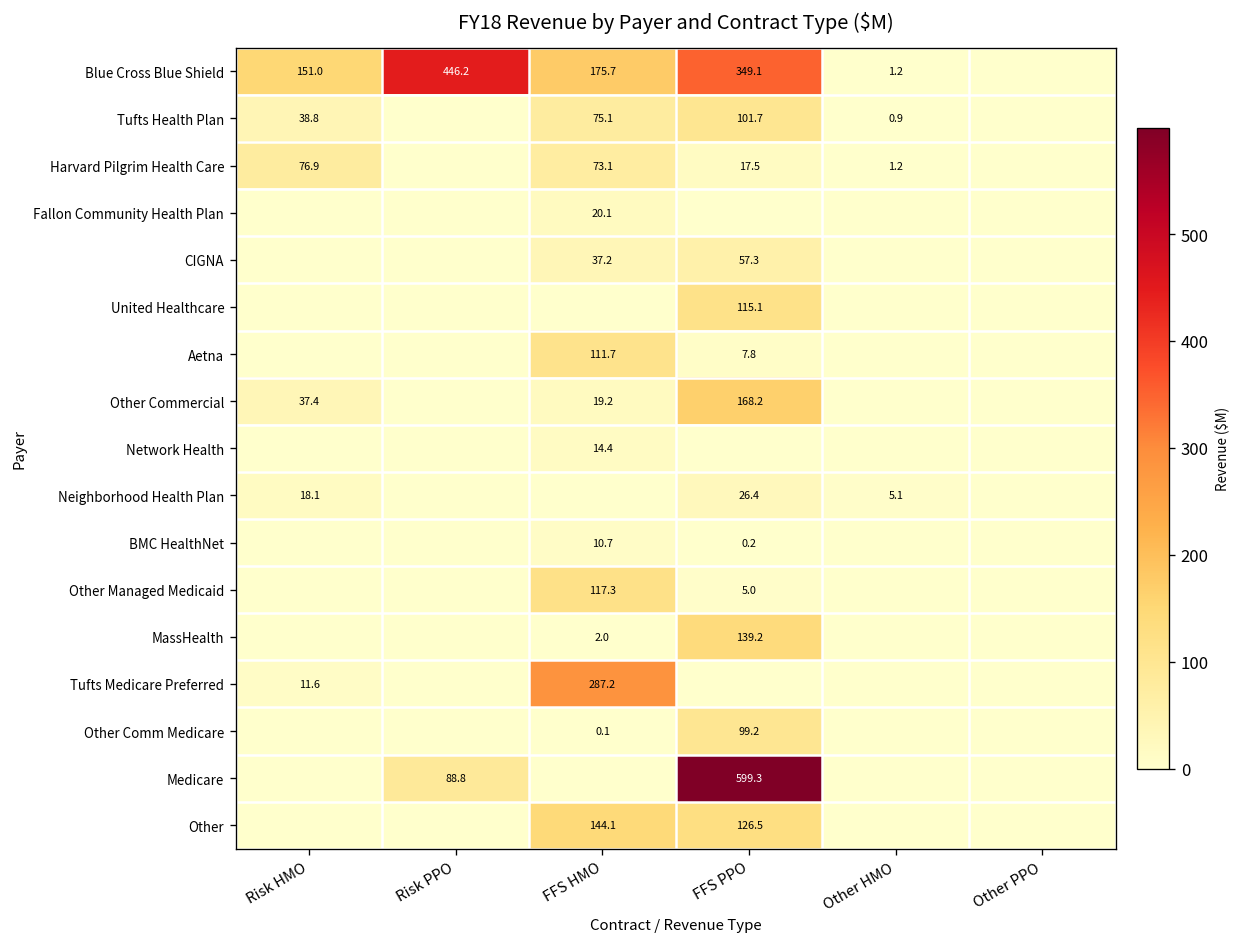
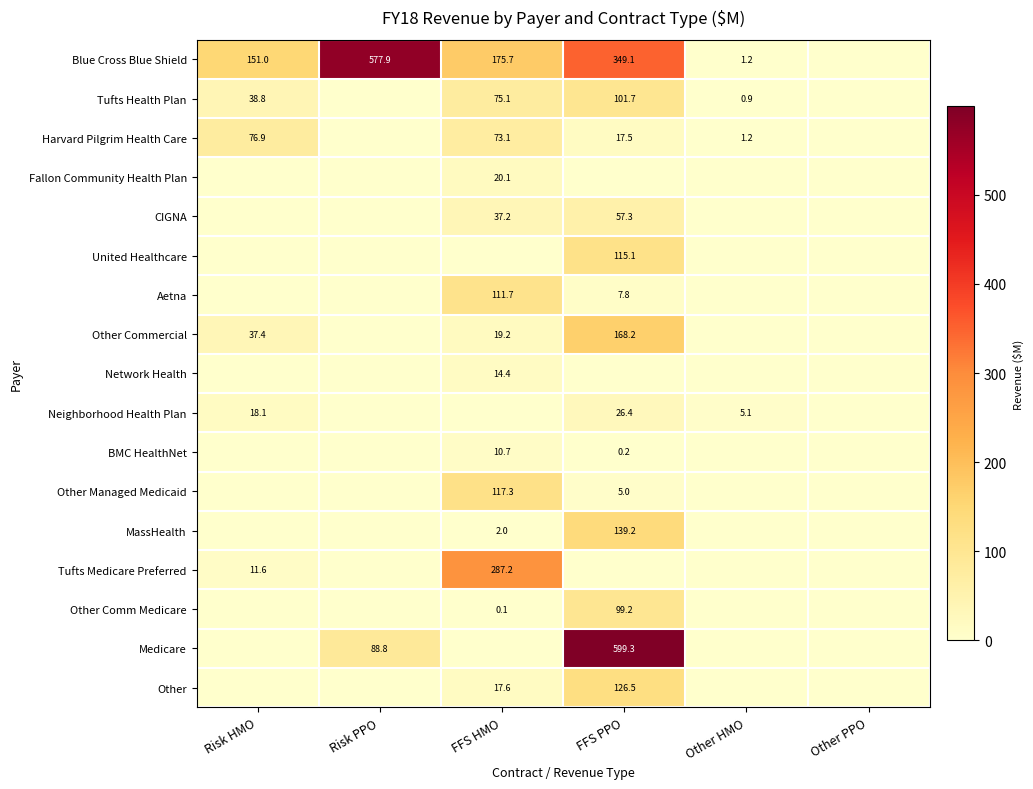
  {
    "Blue Cross Blue Shield": {
      "Risk HMO": 151.0,
-     "Risk PPO": 446.2,
+     "Risk PPO": 577.9,
      "FFS HMO": 175.7,
      "FFS PPO": 349.1,
      "Other HMO": 1.2
    },
    "Tufts Health Plan": {
      "Risk HMO": 38.8,
      "FFS HMO": 75.1,
      "FFS PPO": 101.7,
      "Other HMO": 0.9
    },
    "Harvard Pilgrim Health Care": {
      "Risk HMO": 76.9,
      "FFS HMO": 73.1,
      "FFS PPO": 17.5,
      "Other HMO": 1.2
    },
    "Fallon Community Health Plan": {
      "FFS HMO": 20.1
    },
    "CIGNA": {
      "FFS HMO": 37.2,
      "FFS PPO": 57.3
    },
    "United Healthcare": {
      "FFS PPO": 115.1
    },
    "Aetna": {
      "FFS HMO": 111.7,
      "FFS PPO": 7.8
    },
    "Other Commercial": {
      "Risk HMO": 37.4,
      "FFS HMO": 19.2,
      "FFS PPO": 168.2
    },
    "Network Health": {
      "FFS HMO": 14.4
    },
    "Neighborhood Health Plan": {
      "Risk HMO": 18.1,
      "FFS PPO": 26.4,
      "Other HMO": 5.1
    },
    "BMC HealthNet": {
      "FFS HMO": 10.7,
      "FFS PPO": 0.2
    },
    "Other Managed Medicaid": {
      "FFS HMO": 117.3,
      "FFS PPO": 5.0
    },
    "MassHealth": {
      "FFS HMO": 2.0,
      "FFS PPO": 139.2
    },
    "Tufts Medicare Preferred": {
      "Risk HMO": 11.6,
      "FFS HMO": 287.2
    },
    "Other Comm Medicare": {
      "FFS HMO": 0.1,
      "FFS PPO": 99.2
    },
    "Medicare": {
      "Risk PPO": 88.8,
      "FFS PPO": 599.3
    },
    "Other": {
-     "FFS HMO": 144.1,
+     "FFS HMO": 17.6,
      "FFS PPO": 126.5
    }
  }
